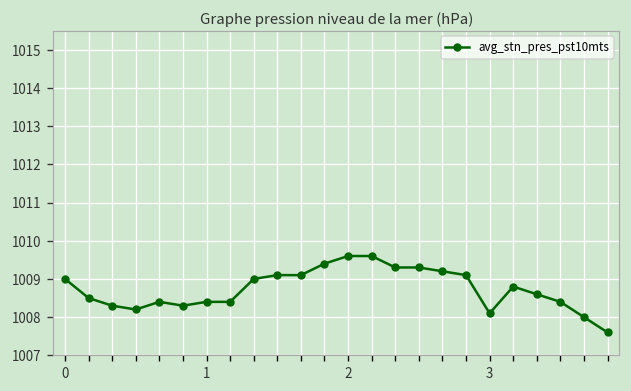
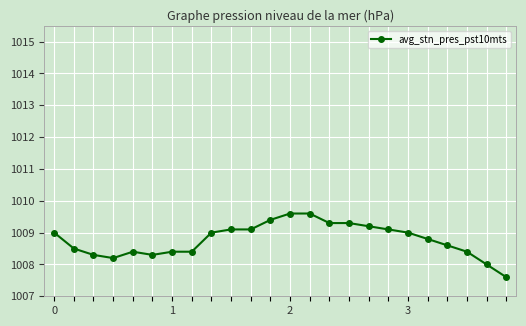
  {
    "0": 1009.0,
    "1": 1008.4,
    "2": 1009.6,
-   "3": 1008.1
+   "3": 1009.0
  }
